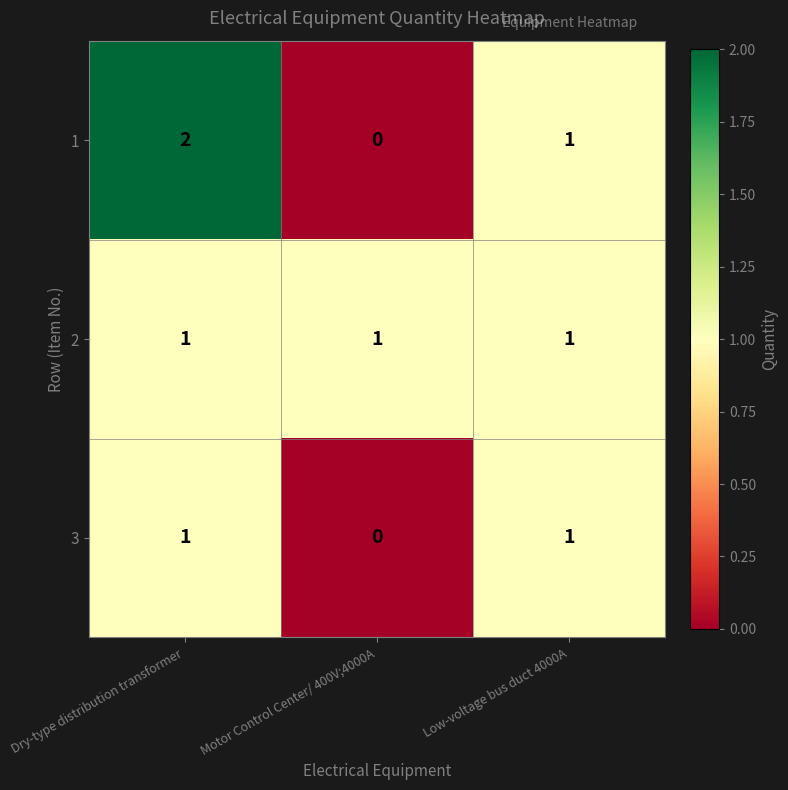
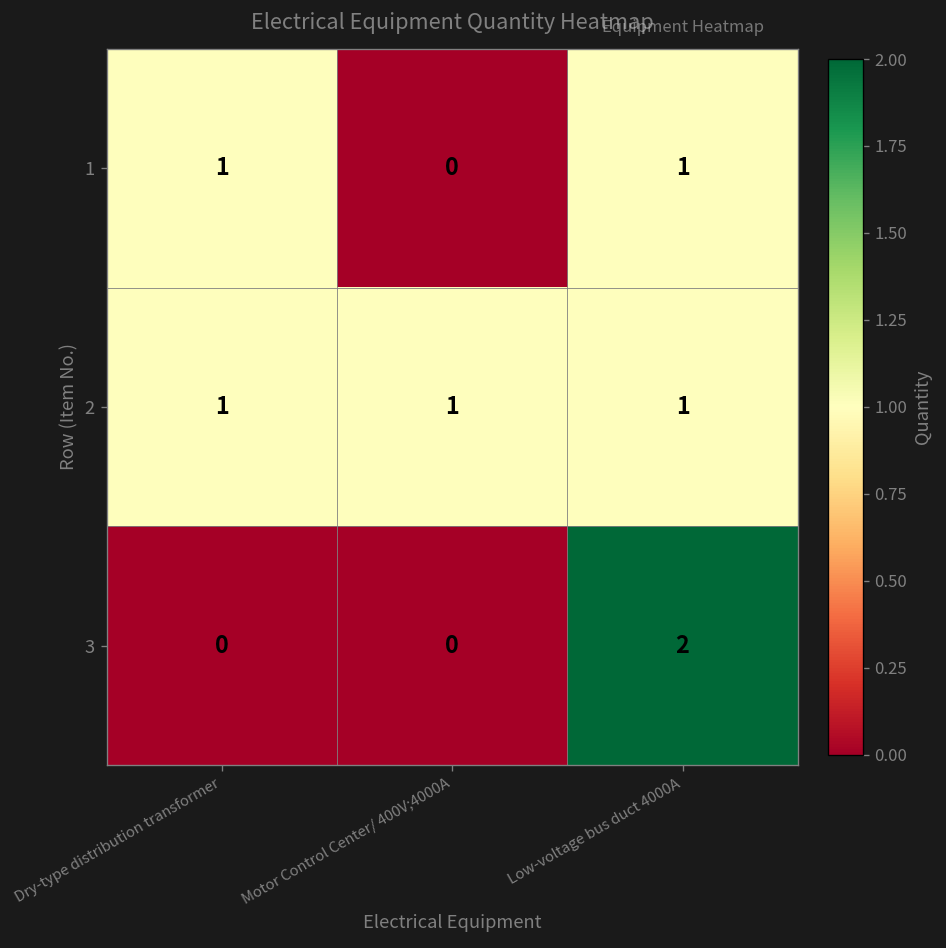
  {
    "1": {
-     "Dry-type distribution transformer": 2,
+     "Dry-type distribution transformer": 1,
      "Motor Control Center/ 400V;4000A": 0,
      "Low-voltage bus duct 4000A": 1
    },
    "2": {
      "Dry-type distribution transformer": 1,
      "Motor Control Center/ 400V;4000A": 1,
      "Low-voltage bus duct 4000A": 1
    },
    "3": {
-     "Dry-type distribution transformer": 1,
+     "Dry-type distribution transformer": 0,
      "Motor Control Center/ 400V;4000A": 0,
-     "Low-voltage bus duct 4000A": 1
+     "Low-voltage bus duct 4000A": 2
    }
  }
